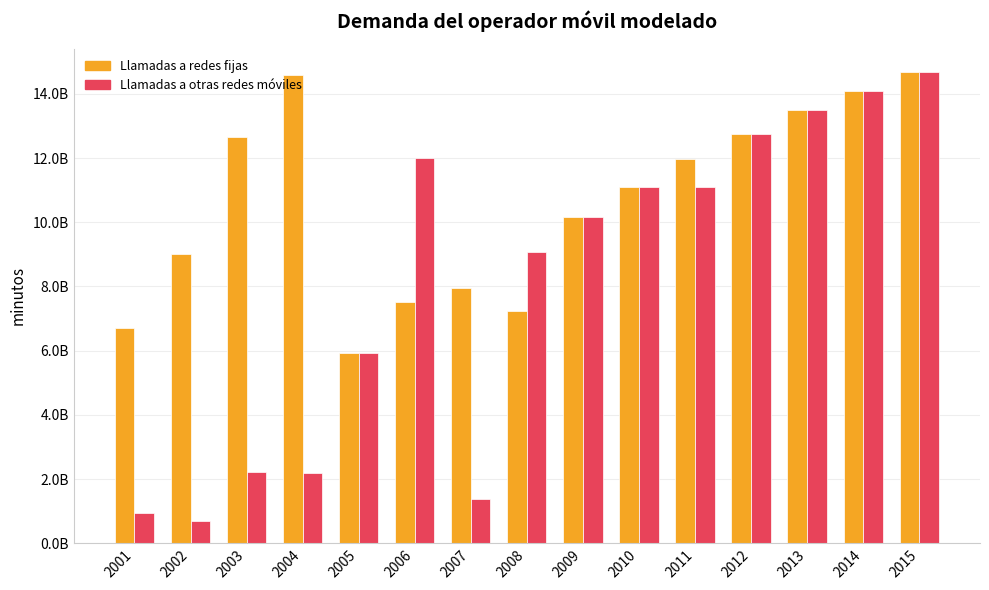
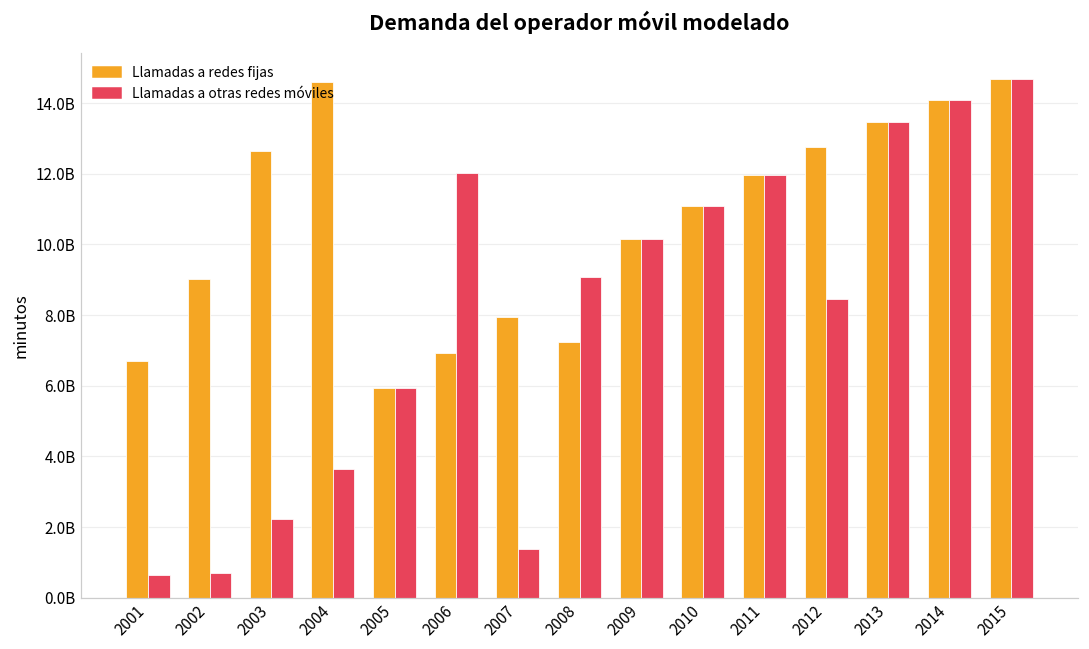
  {
    "Llamadas a redes fijas": {
      "2001": 6700000000,
      "2002": 9000000000,
      "2003": 12600000000,
      "2004": 14600000000,
      "2005": 5900000000,
-     "2006": 7500000000,
+     "2006": 6900000000,
      "2007": 8000000000,
      "2008": 7200000000,
      "2009": 10100000000,
      "2010": 11100000000,
      "2011": 12000000000,
      "2012": 12800000000,
      "2013": 13500000000,
      "2014": 14100000000,
      "2015": 14700000000
    },
    "Llamadas a otras redes móviles": {
-     "2001": 900000000,
+     "2001": 600000000,
      "2002": 700000000,
      "2003": 2200000000,
-     "2004": 2200000000,
+     "2004": 3600000000,
      "2005": 5900000000,
      "2006": 12000000000,
      "2007": 1400000000,
      "2008": 9100000000,
      "2009": 10100000000,
      "2010": 11100000000,
-     "2011": 11100000000,
-     "2012": 12800000000,
+     "2011": 12000000000,
+     "2012": 8500000000,
      "2013": 13500000000,
      "2014": 14100000000,
      "2015": 14700000000
    }
  }
